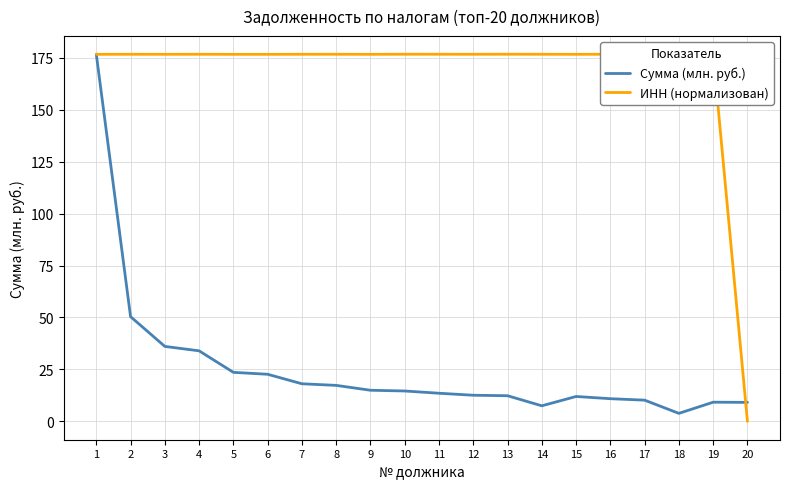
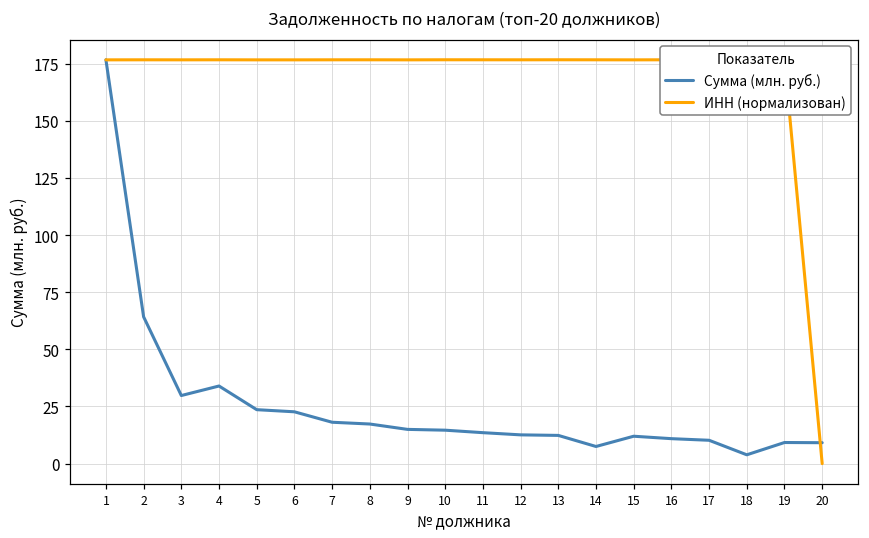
  {
    "Сумма (млн. руб.)": {
-     "2": 50,
-     "3": 36,
+     "2": 64,
+     "3": 30,
      "4": 34,
      "5": 24,
      "6": 23,
      "7": 18,
      "8": 17,
      "9": 15,
      "10": 15,
      "11": 14,
      "12": 13,
      "13": 12,
      "14": 7,
      "15": 12,
      "16": 11,
      "17": 10,
      "18": 4,
      "19": 9,
      "20": 9
    },
    "ИНН (нормализован)": {
      "2": 177,
      "3": 177,
      "4": 177,
      "5": 177,
      "6": 177,
      "7": 177,
      "8": 177,
      "9": 177,
      "10": 177,
      "11": 177,
      "12": 177,
      "13": 177,
      "14": 177,
      "15": 177,
      "20": 0
    }
  }
